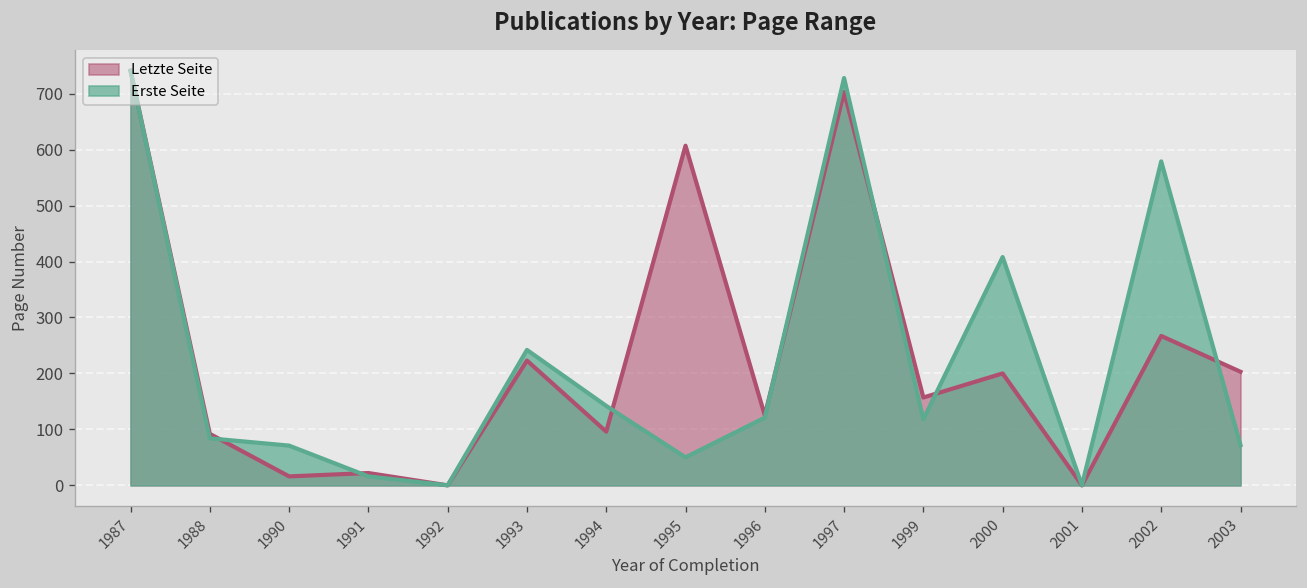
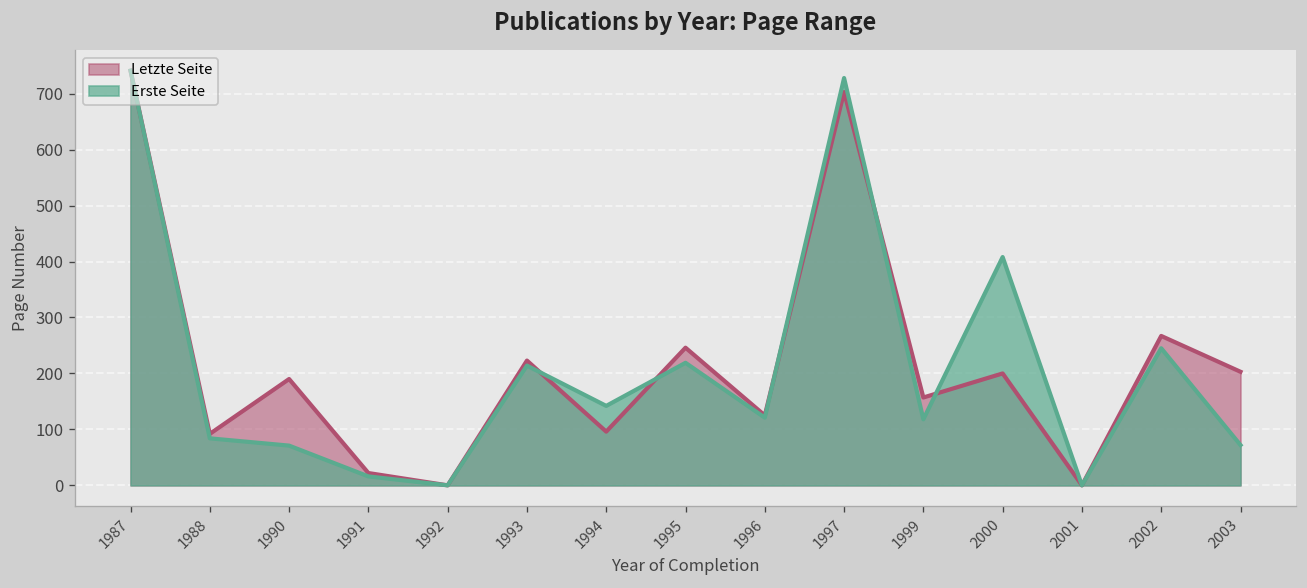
  {
    "Letzte Seite": {
      "1988": 90,
-     "1990": 20,
+     "1990": 190,
      "1991": 20,
      "1993": 220,
      "1994": 100,
-     "1995": 610,
+     "1995": 250,
      "1997": 700,
      "1999": 160,
      "2000": 200,
      "2002": 270,
      "2003": 200
    },
    "Erste Seite": {
      "1988": 80,
      "1990": 70,
      "1991": 20,
-     "1993": 240,
+     "1993": 210,
      "1994": 140,
-     "1995": 50,
+     "1995": 220,
      "1997": 730,
      "1999": 120,
      "2000": 410,
-     "2002": 580,
+     "2002": 250,
      "2003": 70
    }
  }
